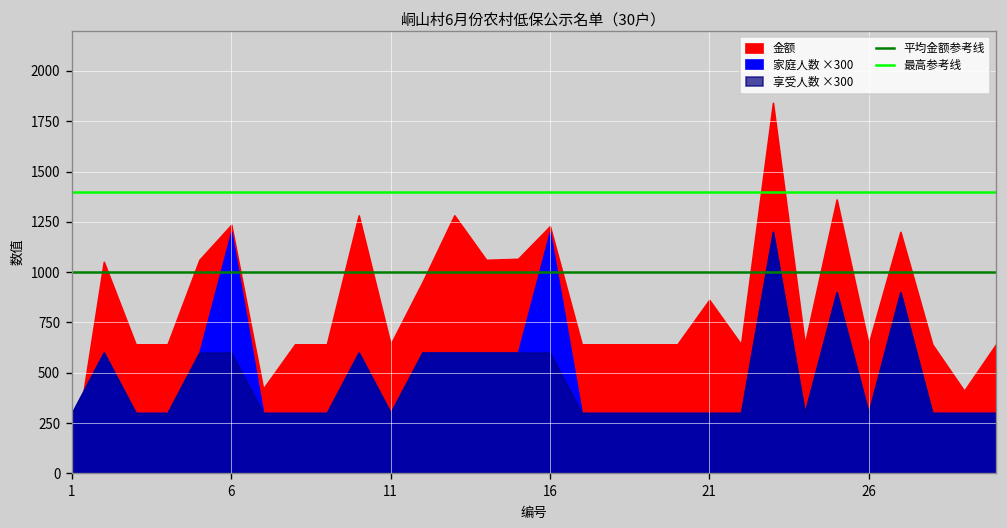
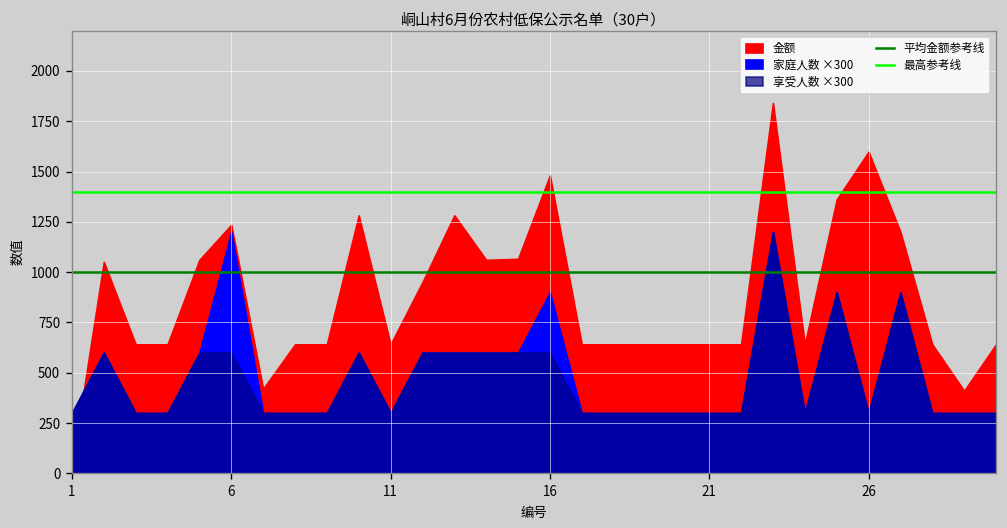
  {
    "平均金额参考线": {
      "1": 1000,
      "6": 1000,
      "11": 1000,
      "16": 1000,
      "21": 1000,
      "26": 1000
    },
    "金额": {
      "6": 1240,
      "11": 640,
-     "16": 1230,
-     "21": 860,
-     "26": 640
+     "16": 1480,
+     "21": 640,
+     "26": 1600
    },
    "最高参考线": {
      "1": 1400,
      "6": 1400,
      "11": 1400,
      "16": 1400,
      "21": 1400,
      "26": 1400
    },
    "家庭人数 ×300": {
      "6": 1200,
-     "16": 1200
+     "16": 900
    },
    "享受人数 ×300": {
      "6": 600,
      "16": 600
    }
  }
